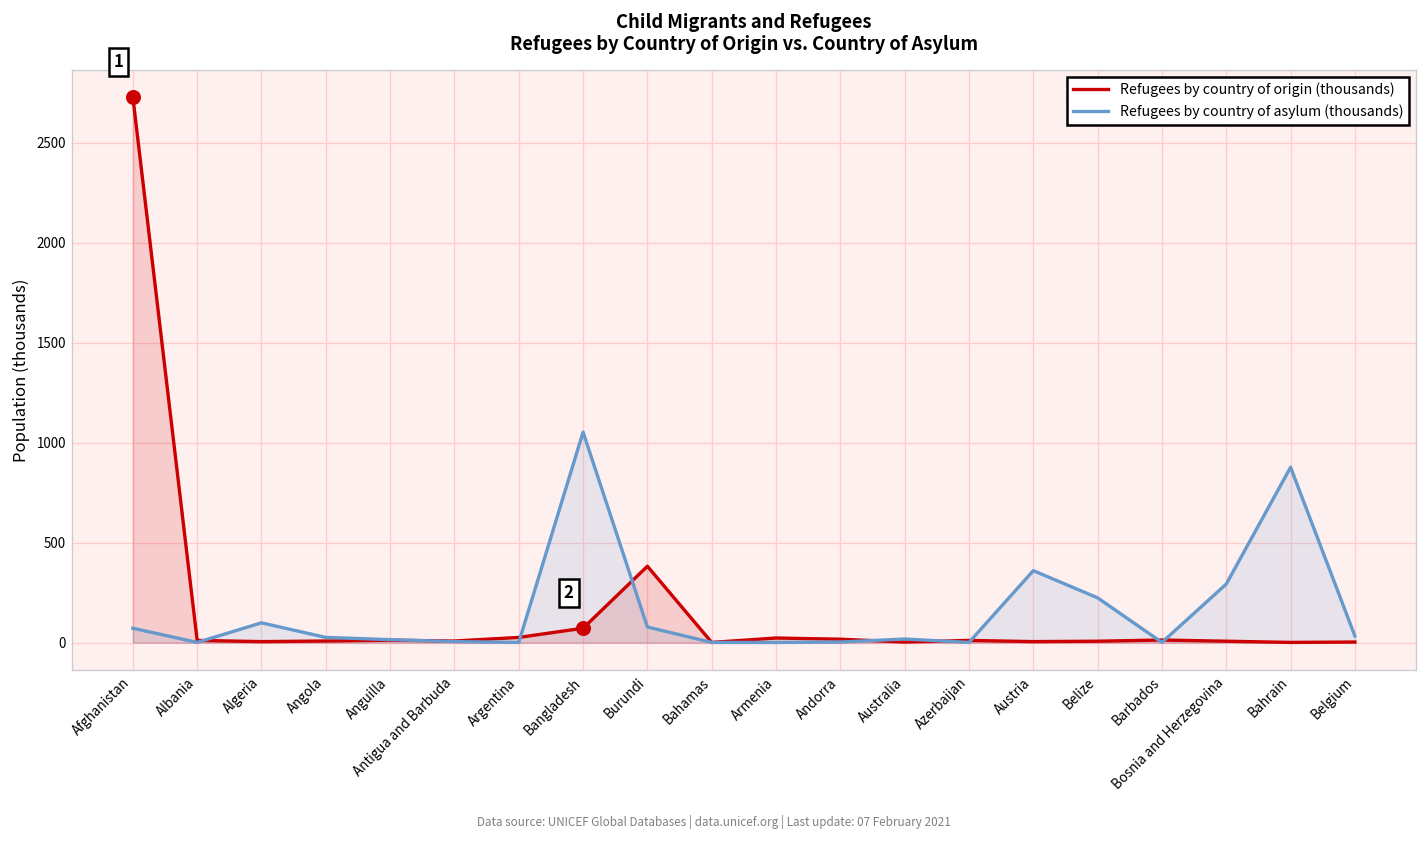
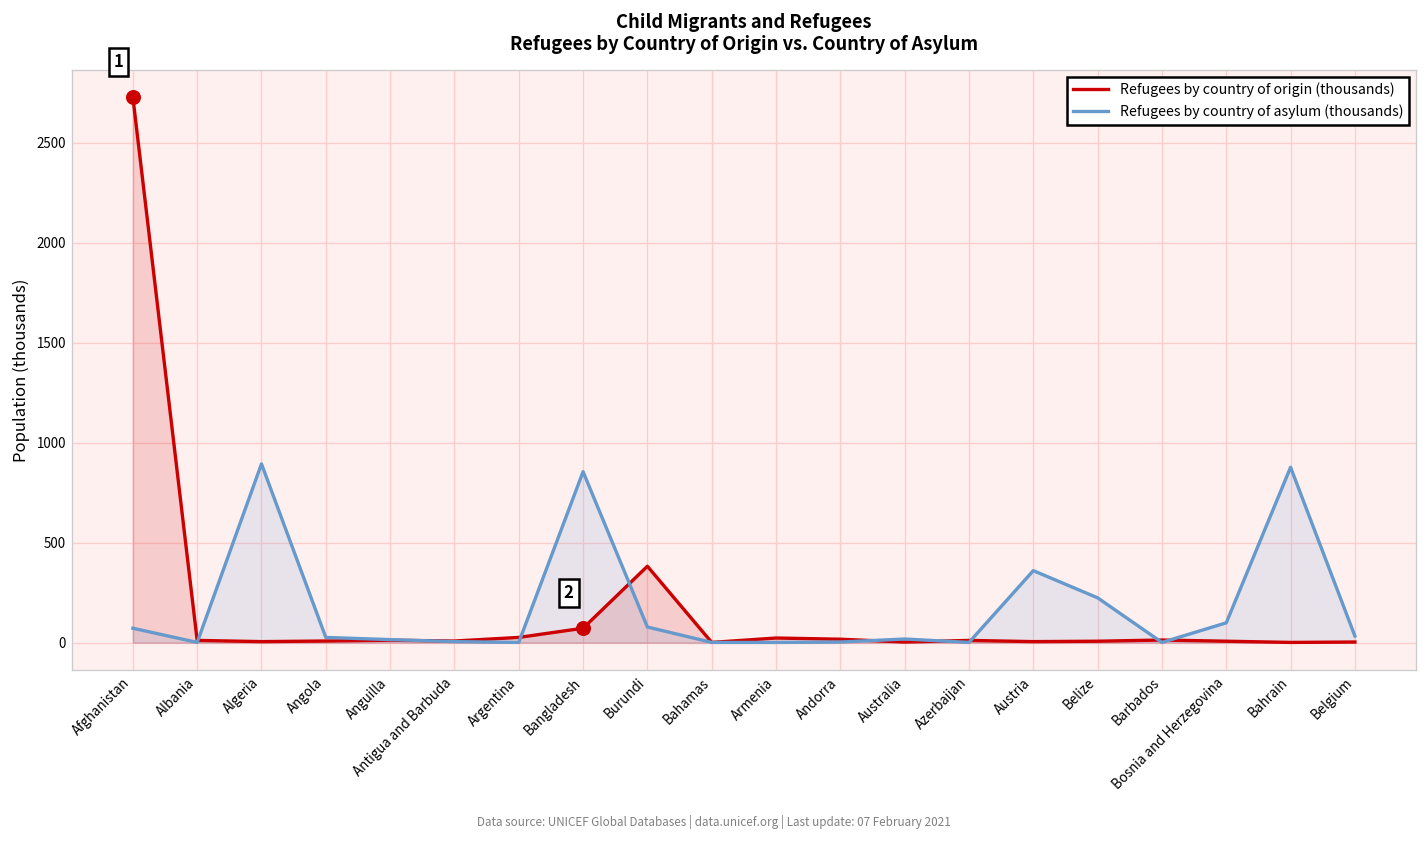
  {
    "Refugees by country of asylum (thousands)": {
      "Afghanistan": 70,
-     "Algeria": 100,
+     "Algeria": 890,
      "Angola": 30,
      "Argentina": 0,
-     "Bangladesh": 1050,
+     "Bangladesh": 860,
      "Burundi": 80,
      "Armenia": 0,
      "Austria": 360,
      "Belize": 220,
-     "Bosnia and Herzegovina": 290,
+     "Bosnia and Herzegovina": 100,
      "Bahrain": 880,
      "Belgium": 30
    }
  }
